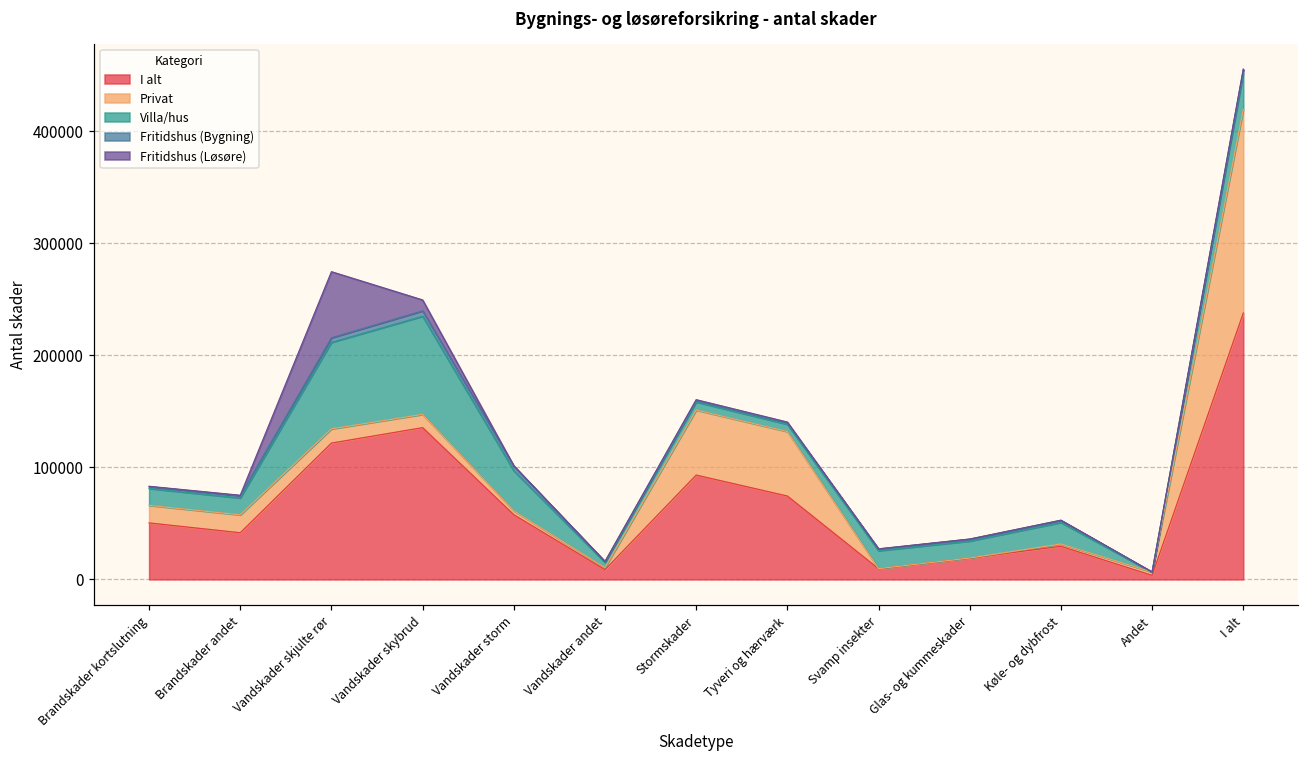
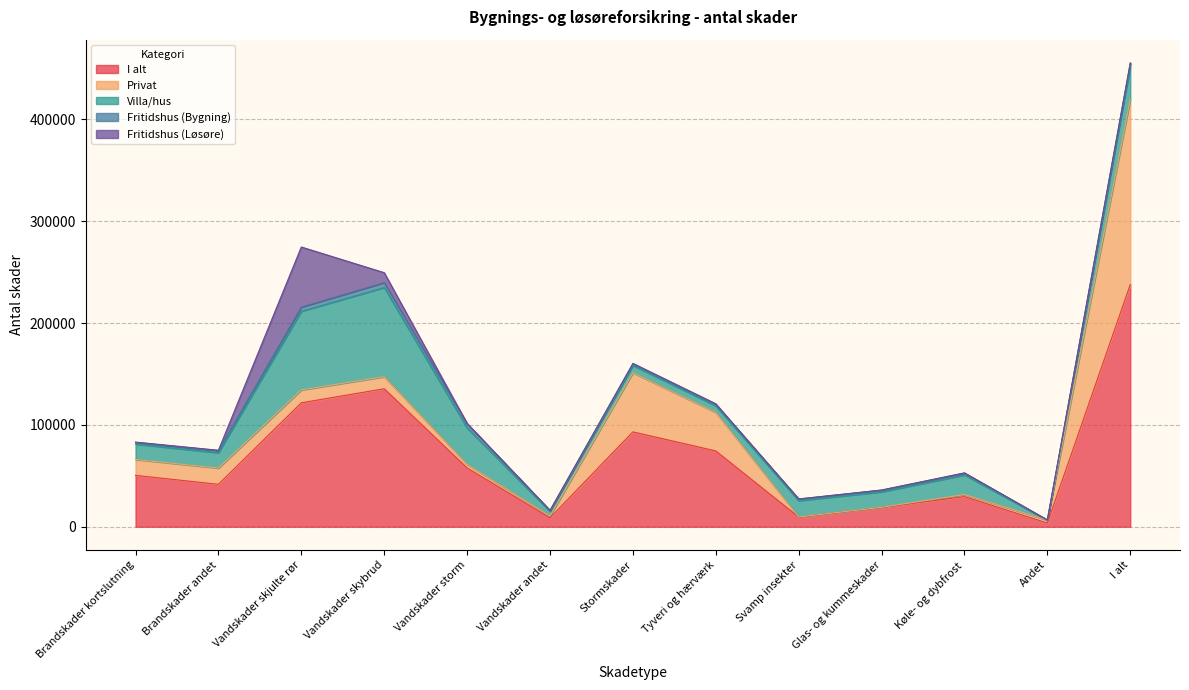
  {
    "I alt": {
      "Brandskader kortslutning": 50000,
      "Brandskader andet": 42000,
      "Vandskader skjulte rør": 122000,
      "Vandskader skybrud": 136000,
      "Vandskader storm": 58000,
      "Stormskader": 93000,
      "Tyveri og hærværk": 74000,
      "Andet": 4000,
      "I alt": 238000
    },
    "Privat": {
      "Brandskader kortslutning": 16000,
      "Brandskader andet": 16000,
      "Vandskader skjulte rør": 13000,
      "Vandskader skybrud": 12000,
      "Vandskader storm": 3000,
      "Stormskader": 58000,
-     "Tyveri og hærværk": 58000,
+     "Tyveri og hærværk": 38000,
      "I alt": 182000
    },
    "Fritidshus (Løsøre)": {
      "Vandskader skjulte rør": 59000,
      "Vandskader skybrud": 10000
    }
  }
